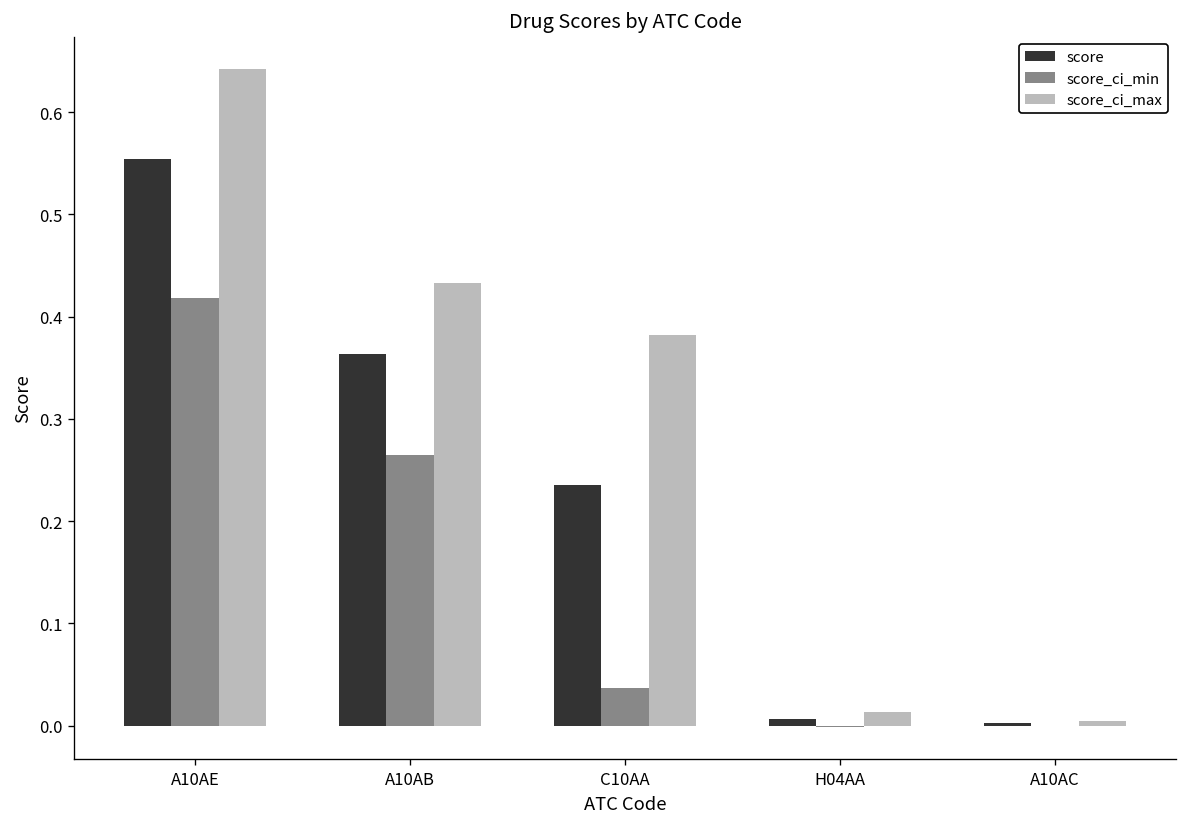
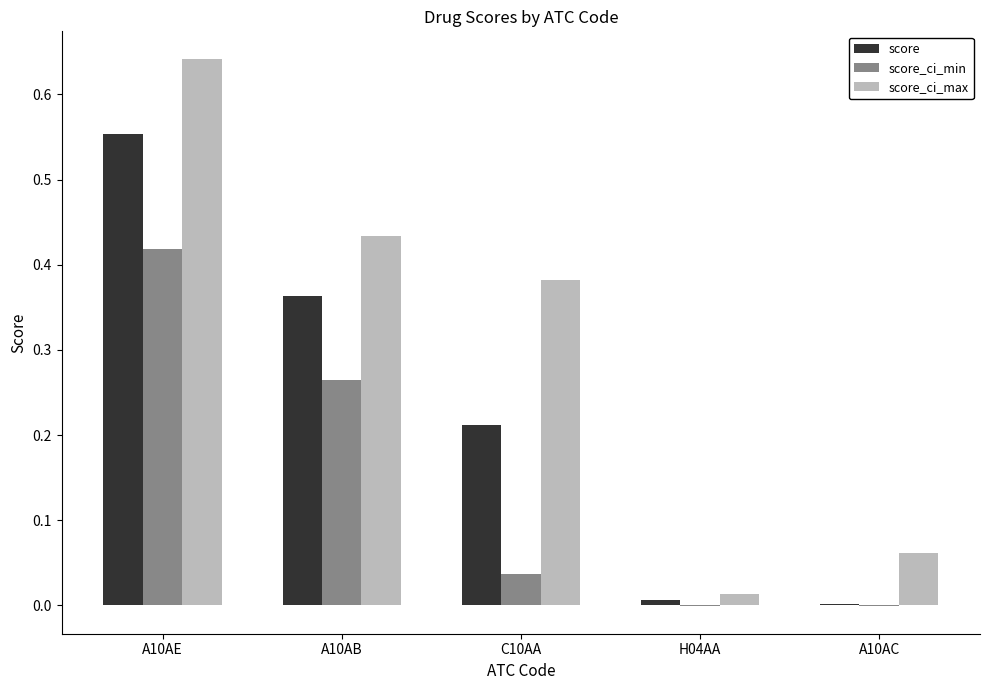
  {
    "score": {
      "A10AE": 0.55,
      "A10AB": 0.36,
-     "C10AA": 0.24,
+     "C10AA": 0.21,
      "H04AA": 0.01
    },
    "score_ci_min": {
      "A10AE": 0.42,
      "A10AB": 0.26,
      "C10AA": 0.04
    },
    "score_ci_max": {
      "A10AE": 0.64,
      "A10AB": 0.43,
      "C10AA": 0.38,
      "H04AA": 0.01,
-     "A10AC": 0.00
+     "A10AC": 0.06
    }
  }
